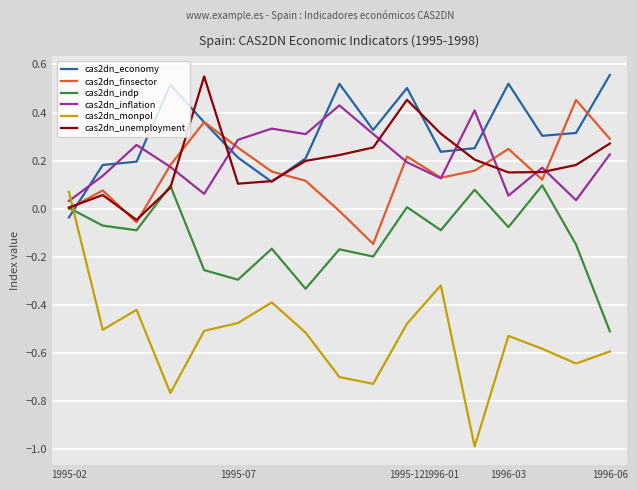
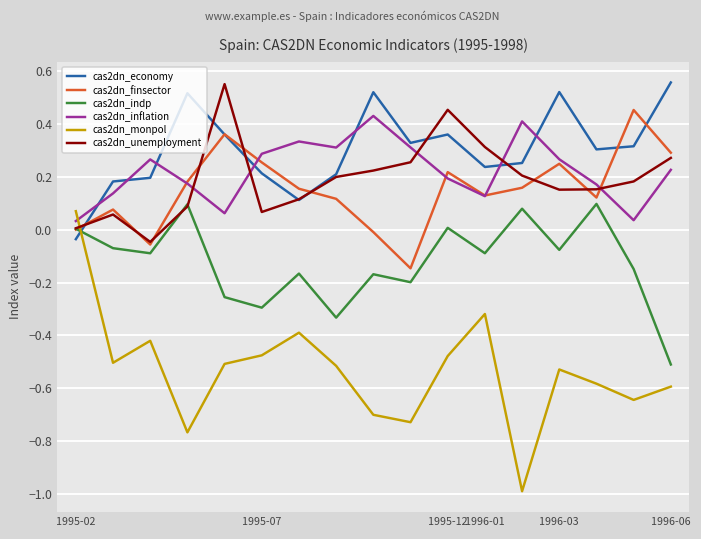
  {
    "cas2dn_economy": {
      "1995-02": -0.04,
      "1995-07": 0.21,
-     "1995-12": 0.50,
+     "1995-12": 0.36,
      "1996-03": 0.52,
      "1996-06": 0.56
    },
    "cas2dn_finsector": {
      "1995-07": 0.25,
      "1995-12": 0.22,
      "1996-03": 0.25,
      "1996-06": 0.29
    },
    "cas2dn_indp": {
      "1995-07": -0.30,
      "1995-12": 0.01,
      "1996-03": -0.08,
      "1996-06": -0.51
    },
    "cas2dn_inflation": {
      "1995-02": 0.03,
      "1995-07": 0.29,
      "1995-12": 0.19,
-     "1996-03": 0.05,
+     "1996-03": 0.27,
      "1996-06": 0.23
    },
    "cas2dn_monpol": {
      "1995-02": 0.07,
      "1995-07": -0.48,
      "1995-12": -0.48,
      "1996-03": -0.53,
      "1996-06": -0.59
    },
    "cas2dn_unemployment": {
-     "1995-07": 0.10,
+     "1995-07": 0.07,
      "1995-12": 0.45,
      "1996-03": 0.15,
      "1996-06": 0.27
    }
  }
